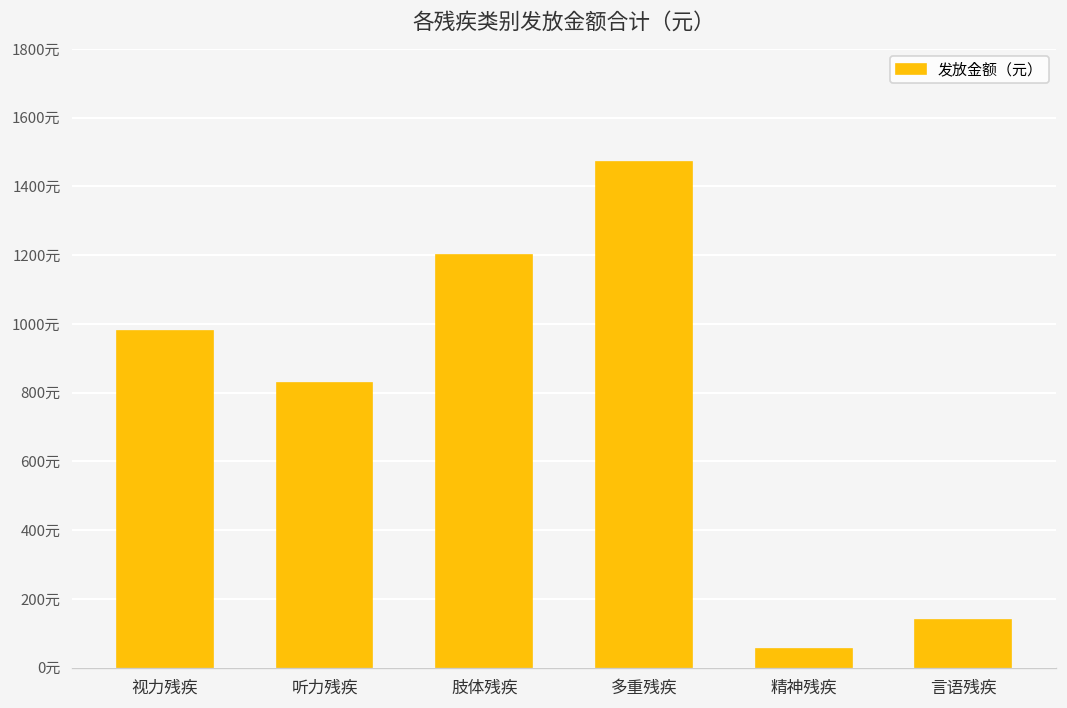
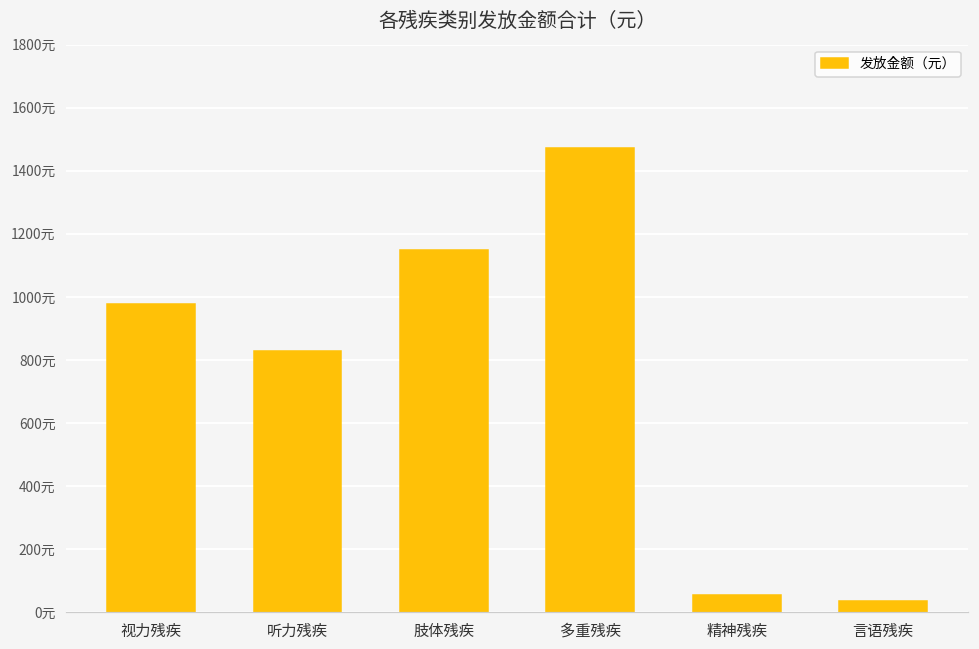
  {
    "视力残疾": "980元",
    "听力残疾": "830元",
-   "肢体残疾": "1200元",
+   "肢体残疾": "1150元",
    "多重残疾": "1470元",
    "精神残疾": "50元",
-   "言语残疾": "140元"
+   "言语残疾": "30元"
  }
